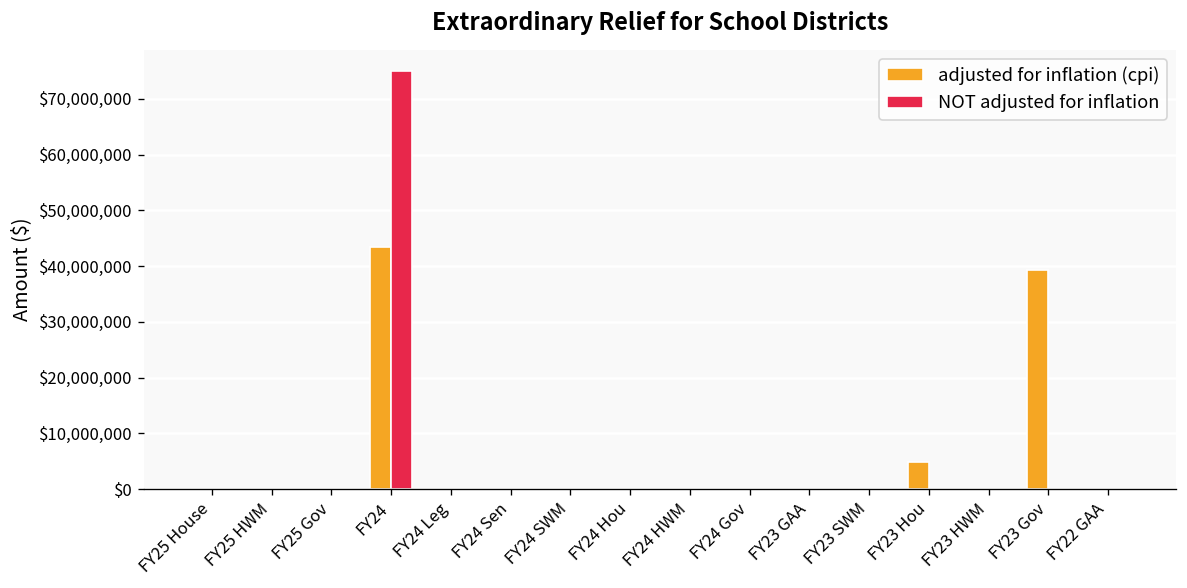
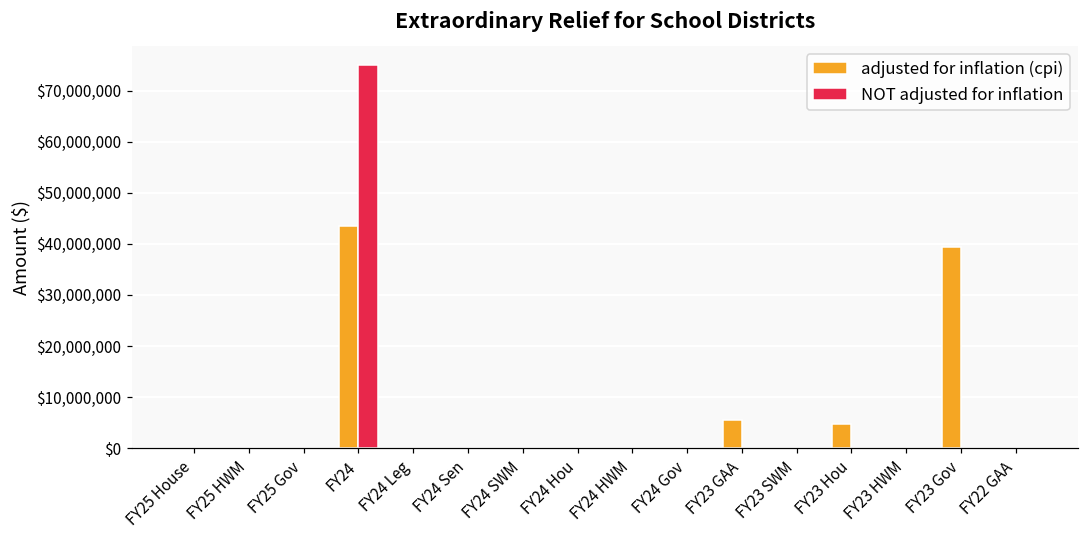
  {
    "adjusted for inflation (cpi)": {
      "FY25 House": "$0",
      "FY25 HWM": "$0",
      "FY25 Gov": "$0",
      "FY24": "$43,000,000",
      "FY24 Leg": "$0",
      "FY24 Sen": "$0",
      "FY24 SWM": "$0",
      "FY24 Hou": "$0",
      "FY24 HWM": "$0",
      "FY24 Gov": "$0",
-     "FY23 GAA": "$0",
+     "FY23 GAA": "$6,000,000",
      "FY23 SWM": "$0",
      "FY23 Hou": "$5,000,000",
      "FY23 HWM": "$0",
      "FY23 Gov": "$39,000,000",
      "FY22 GAA": "$0"
    },
    "NOT adjusted for inflation": {
      "FY25 House": "$0",
      "FY25 HWM": "$0",
      "FY25 Gov": "$0",
      "FY24": "$75,000,000",
      "FY24 Leg": "$0",
      "FY24 Sen": "$0",
      "FY24 SWM": "$0",
      "FY24 Hou": "$0",
      "FY24 HWM": "$0",
      "FY24 Gov": "$0",
      "FY23 GAA": "$0",
      "FY23 SWM": "$0",
      "FY23 Hou": "$0",
      "FY23 HWM": "$0",
      "FY23 Gov": "$0",
      "FY22 GAA": "$0"
    }
  }
